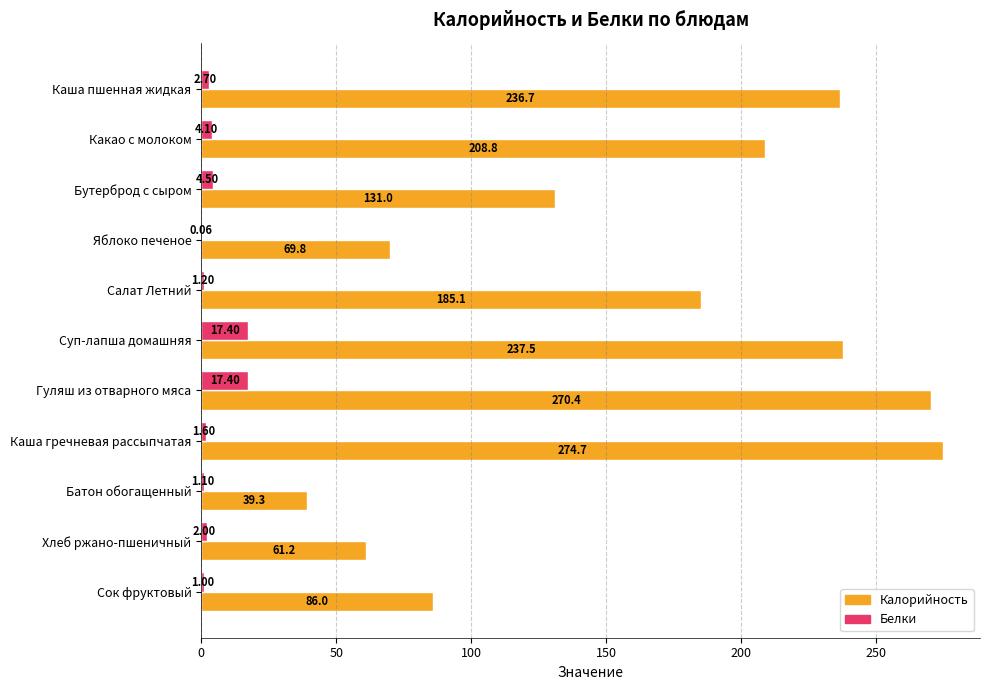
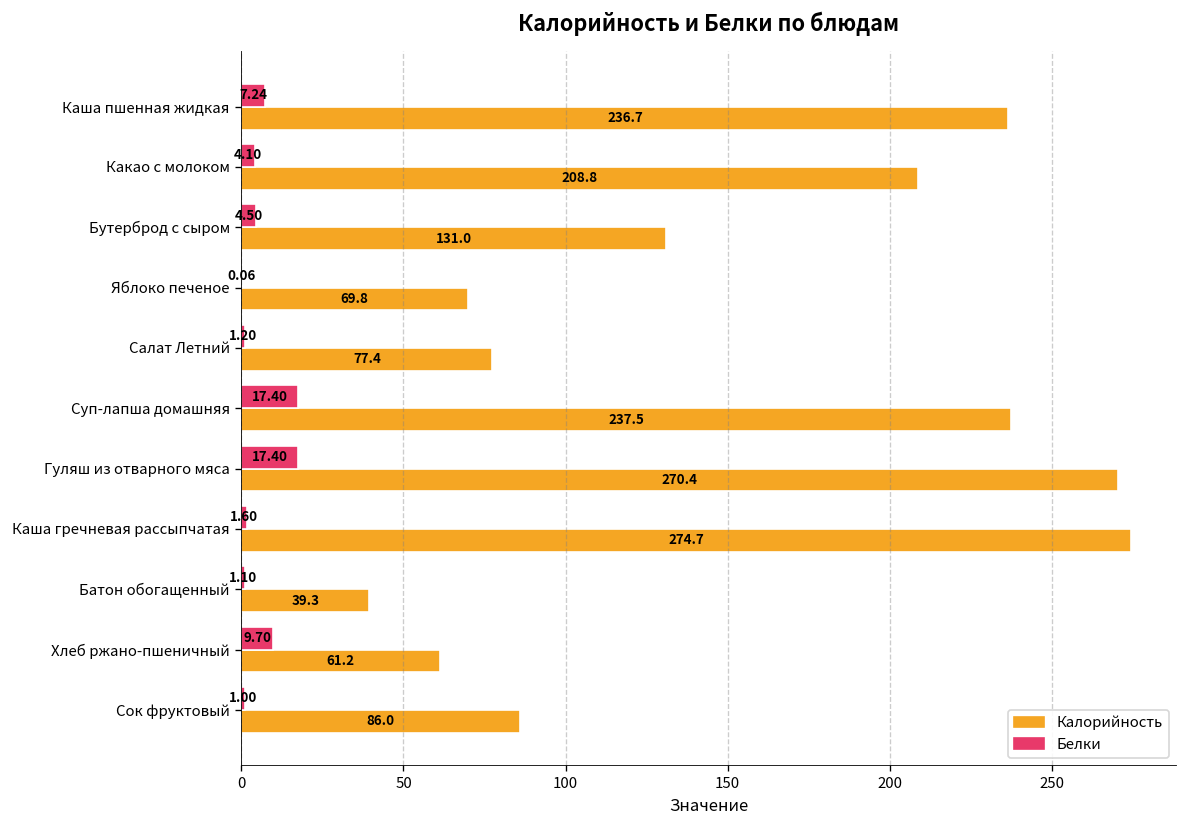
  {
    "Калорийность": {
      "Каша пшенная жидкая": 236.7,
      "Какао с молоком": 208.8,
      "Бутерброд с сыром": 131.0,
      "Яблоко печеное": 69.8,
-     "Салат Летний": 185.1,
+     "Салат Летний": 77.4,
      "Суп-лапша домашняя": 237.5,
      "Гуляш из отварного мяса": 270.4,
      "Каша гречневая рассыпчатая": 274.7,
      "Батон обогащенный": 39.3,
      "Хлеб ржано-пшеничный": 61.2,
      "Сок фруктовый": 86.0
    },
    "Белки": {
-     "Каша пшенная жидкая": 2.70,
+     "Каша пшенная жидкая": 7.24,
      "Какао с молоком": 4.10,
      "Бутерброд с сыром": 4.50,
      "Яблоко печеное": 0.06,
      "Салат Летний": 1.20,
      "Суп-лапша домашняя": 17.40,
      "Гуляш из отварного мяса": 17.40,
      "Каша гречневая рассыпчатая": 1.60,
      "Батон обогащенный": 1.10,
-     "Хлеб ржано-пшеничный": 2.00,
+     "Хлеб ржано-пшеничный": 9.70,
      "Сок фруктовый": 1.00
    }
  }
